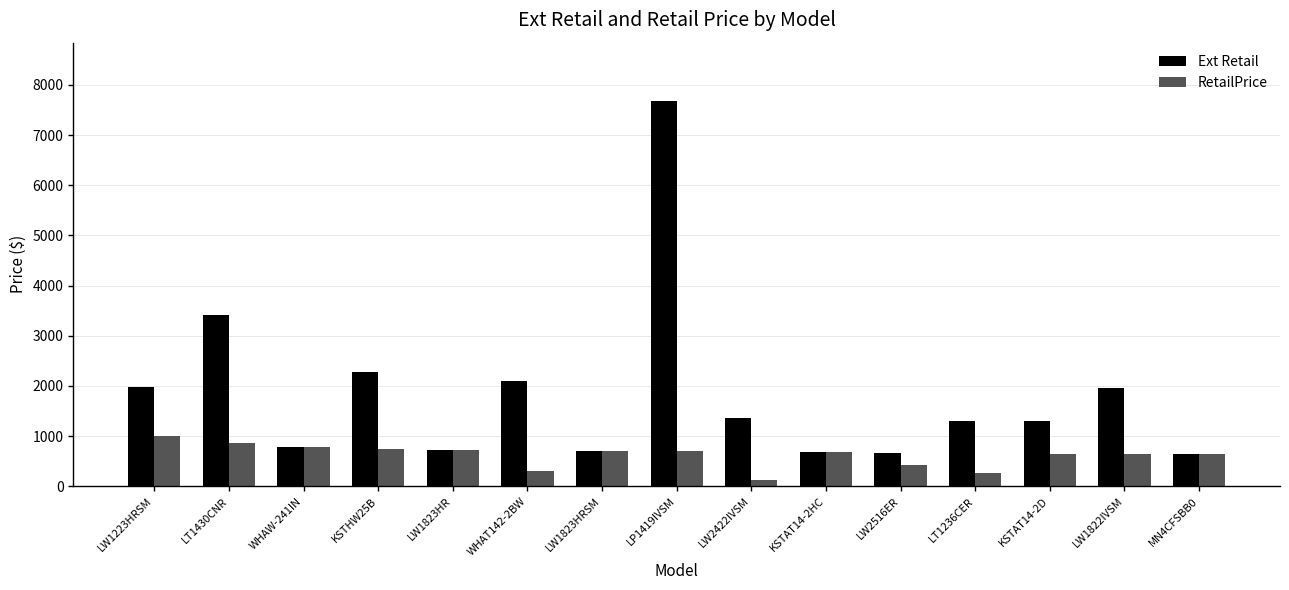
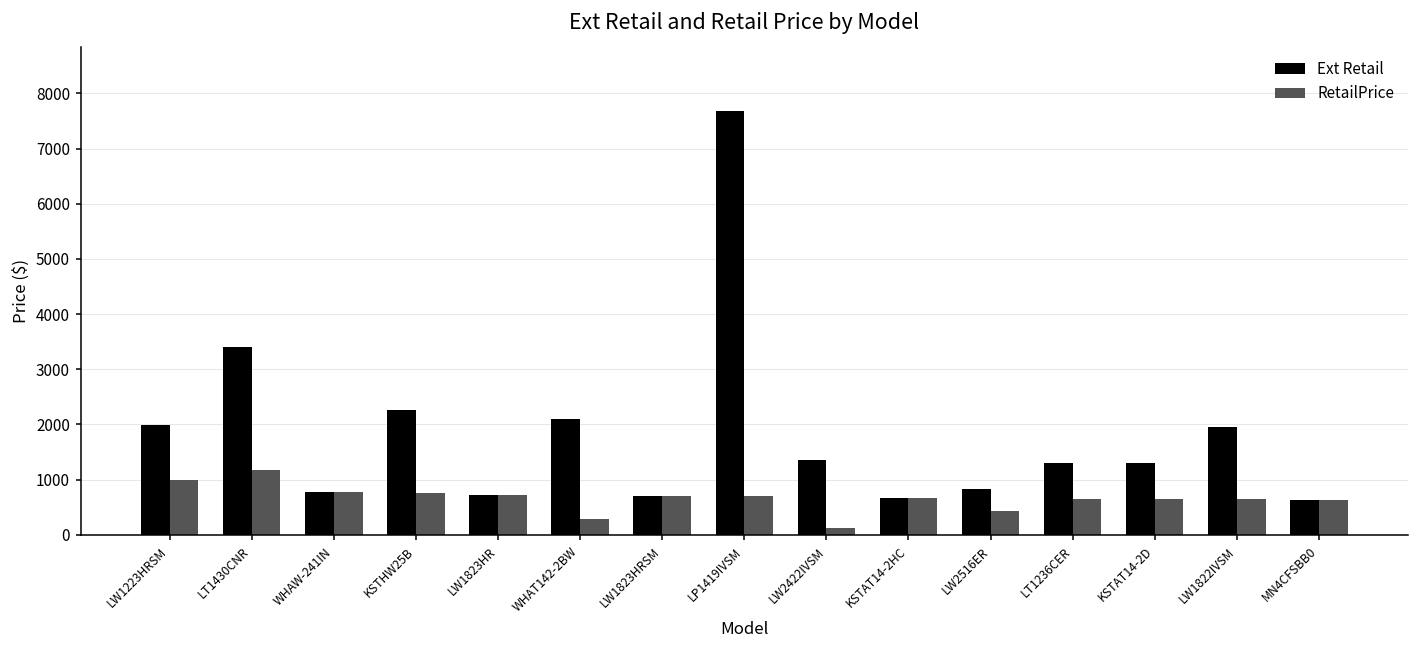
  {
    "Ext Retail": {
      "LW1223HRSM": 2000,
      "LT1430CNR": 3400,
      "WHAW-241IN": 800,
      "KSTHW25B": 2300,
      "LW1823HR": 700,
      "WHAT142-2BW": 2100,
      "LW1823HRSM": 700,
      "LP1419IVSM": 7700,
      "LW2422IVSM": 1400,
      "KSTAT14-2HC": 700,
-     "LW2516ER": 700,
+     "LW2516ER": 800,
      "LT1236CER": 1300,
      "KSTAT14-2D": 1300,
      "LW1822IVSM": 1900,
      "MN4CFSBB0": 600
    },
    "RetailPrice": {
      "LW1223HRSM": 1000,
-     "LT1430CNR": 900,
+     "LT1430CNR": 1200,
      "WHAW-241IN": 800,
      "KSTHW25B": 700,
      "LW1823HR": 700,
      "WHAT142-2BW": 300,
      "LW1823HRSM": 700,
      "LP1419IVSM": 700,
      "LW2422IVSM": 100,
      "KSTAT14-2HC": 700,
      "LW2516ER": 400,
-     "LT1236CER": 300,
+     "LT1236CER": 600,
      "KSTAT14-2D": 600,
      "LW1822IVSM": 600,
      "MN4CFSBB0": 600
    }
  }
